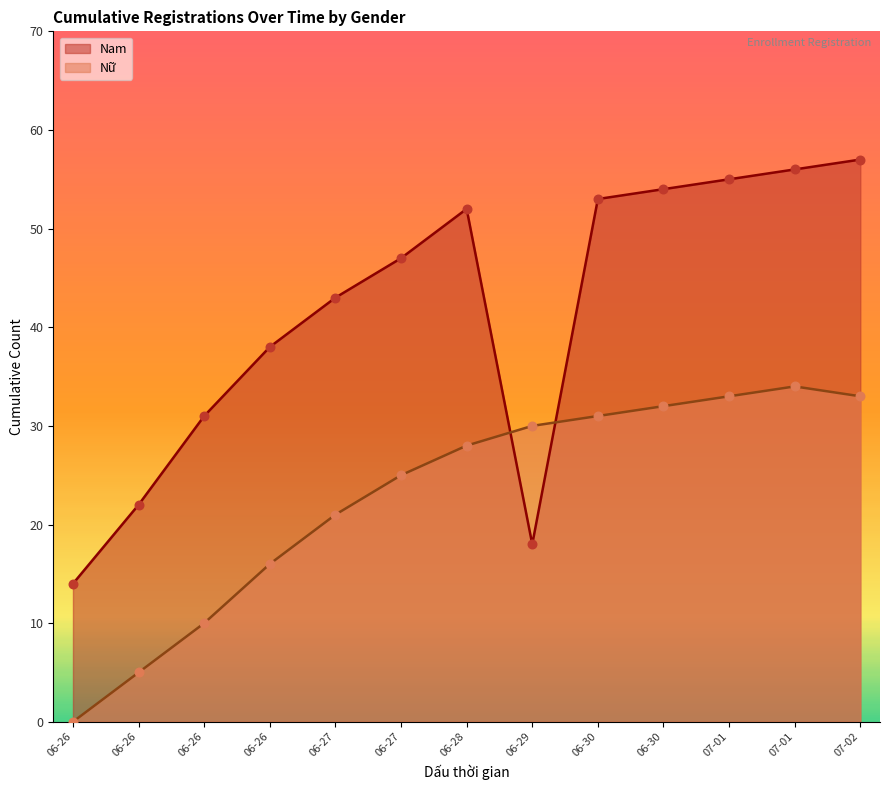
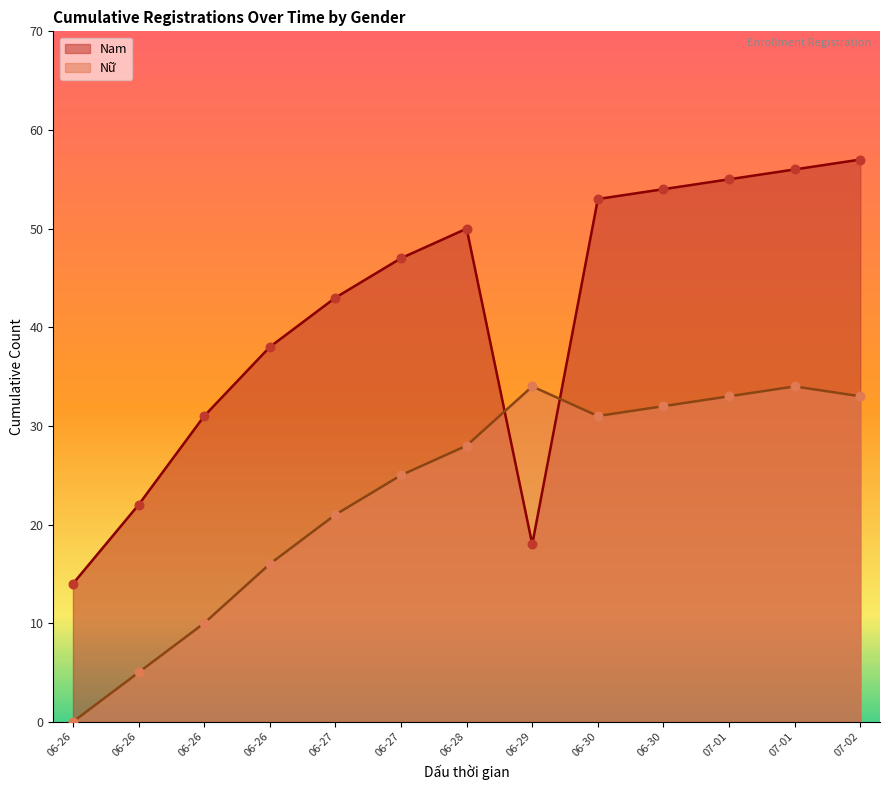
  {
    "Nam": {
-     "06-28": 52,
+     "06-28": 50,
      "06-29": 18,
      "07-02": 57
    },
    "Nữ": {
      "06-28": 28,
-     "06-29": 30,
+     "06-29": 34,
      "07-02": 33
    }
  }
